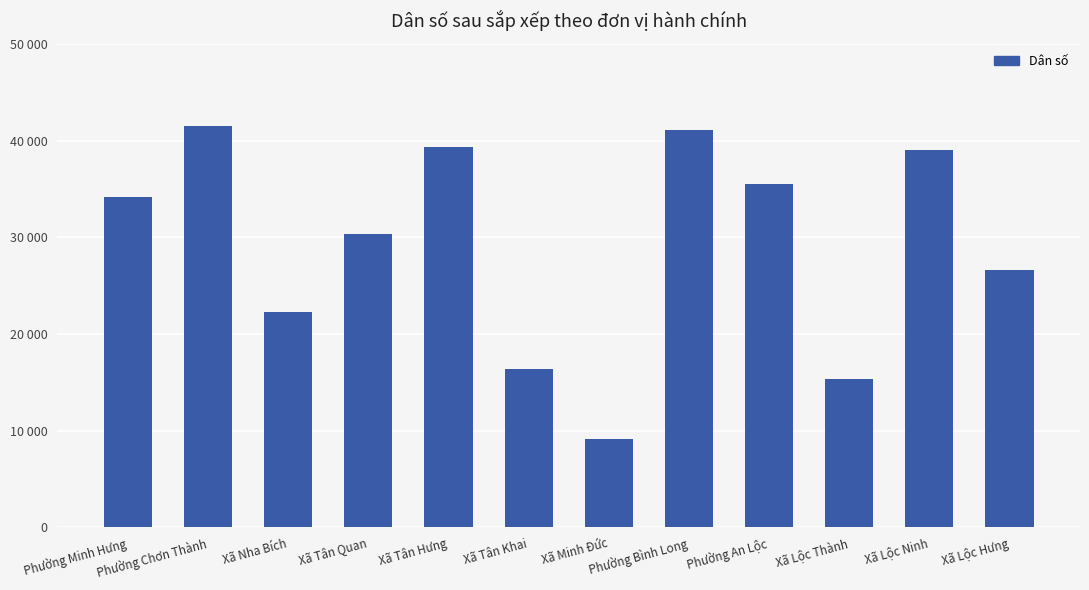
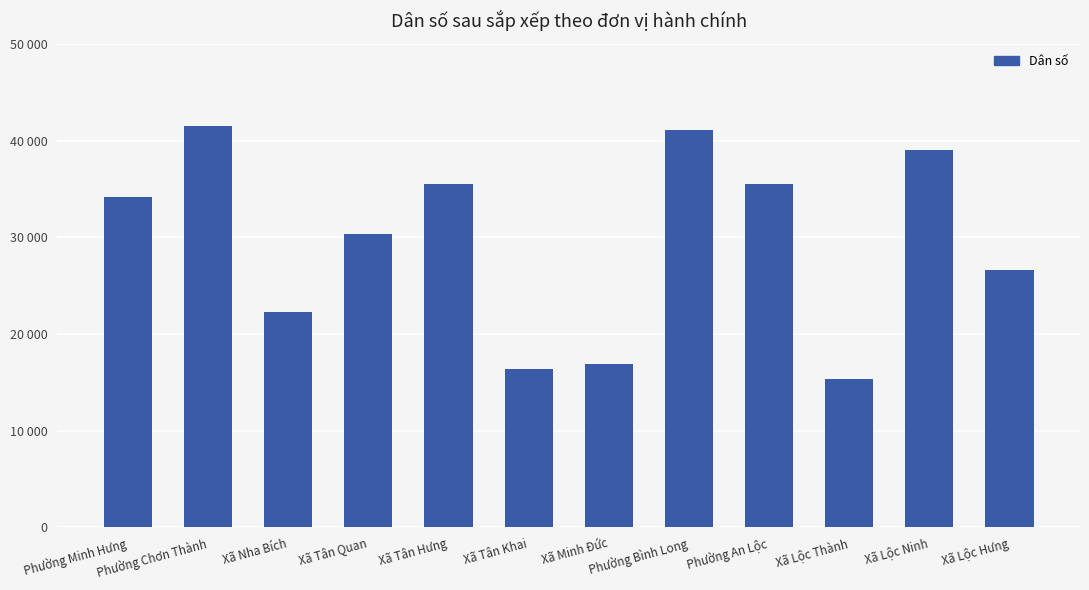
  {
    "Phường Minh Hưng": 34000,
    "Phường Chơn Thành": 42000,
    "Xã Nha Bích": 22000,
    "Xã Tân Quan": 30000,
-   "Xã Tân Hưng": 39000,
+   "Xã Tân Hưng": 35000,
    "Xã Tân Khai": 16000,
-   "Xã Minh Đức": 9000,
+   "Xã Minh Đức": 17000,
    "Phường Bình Long": 41000,
    "Phường An Lộc": 36000,
    "Xã Lộc Thành": 15000,
    "Xã Lộc Ninh": 39000,
    "Xã Lộc Hưng": 27000
  }
